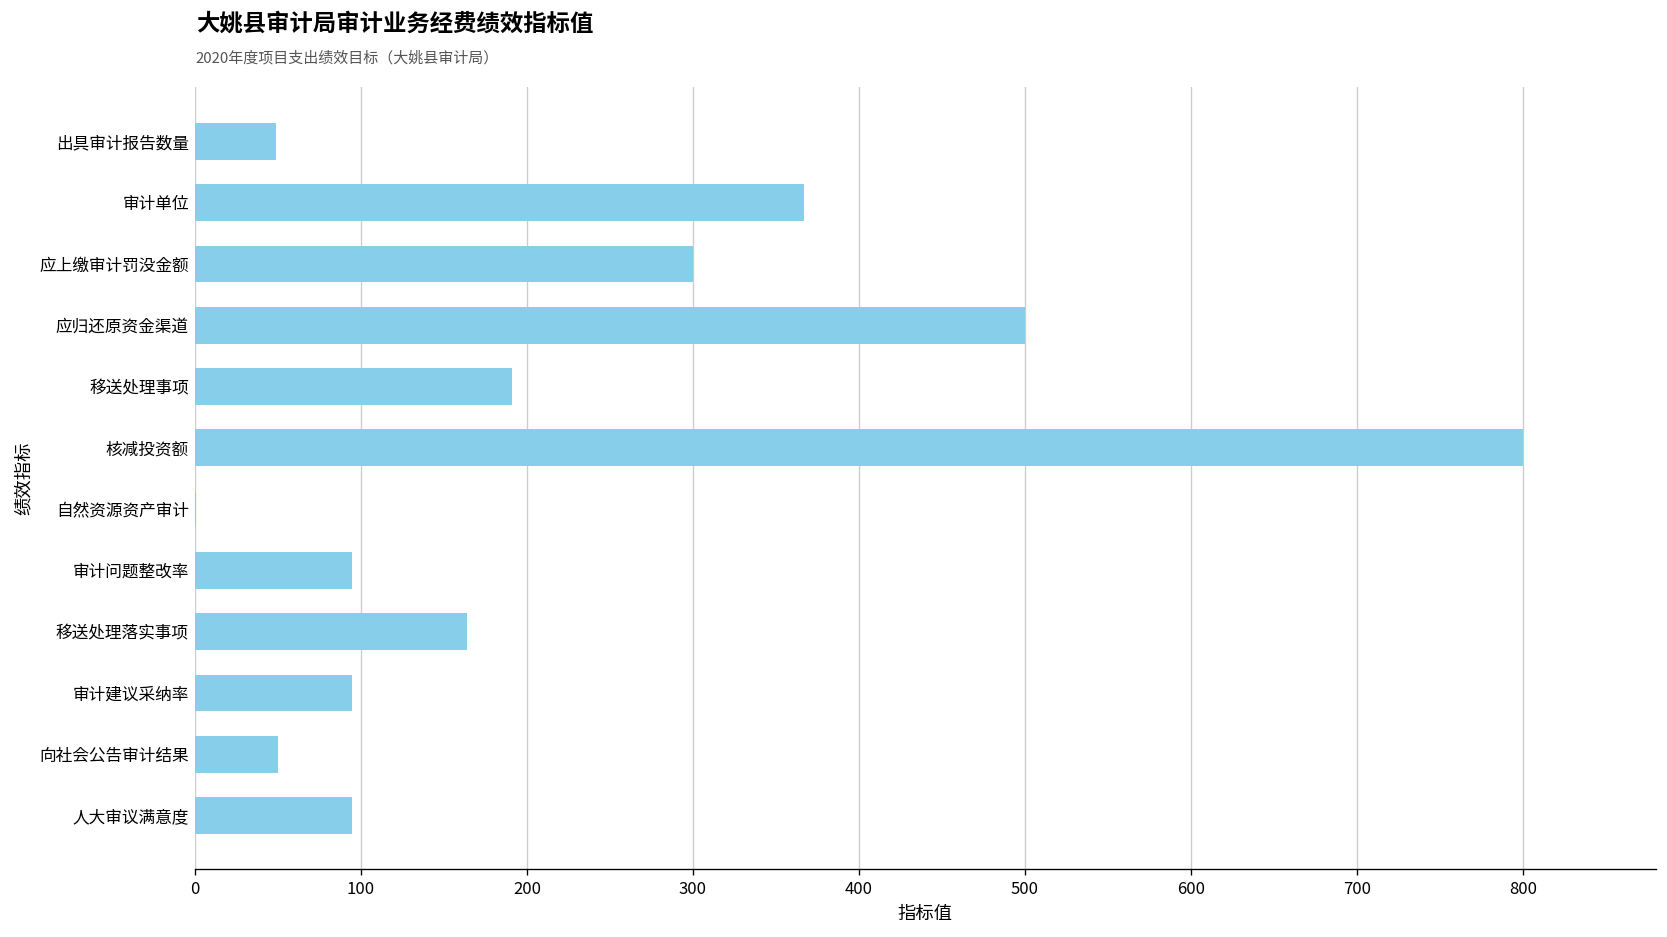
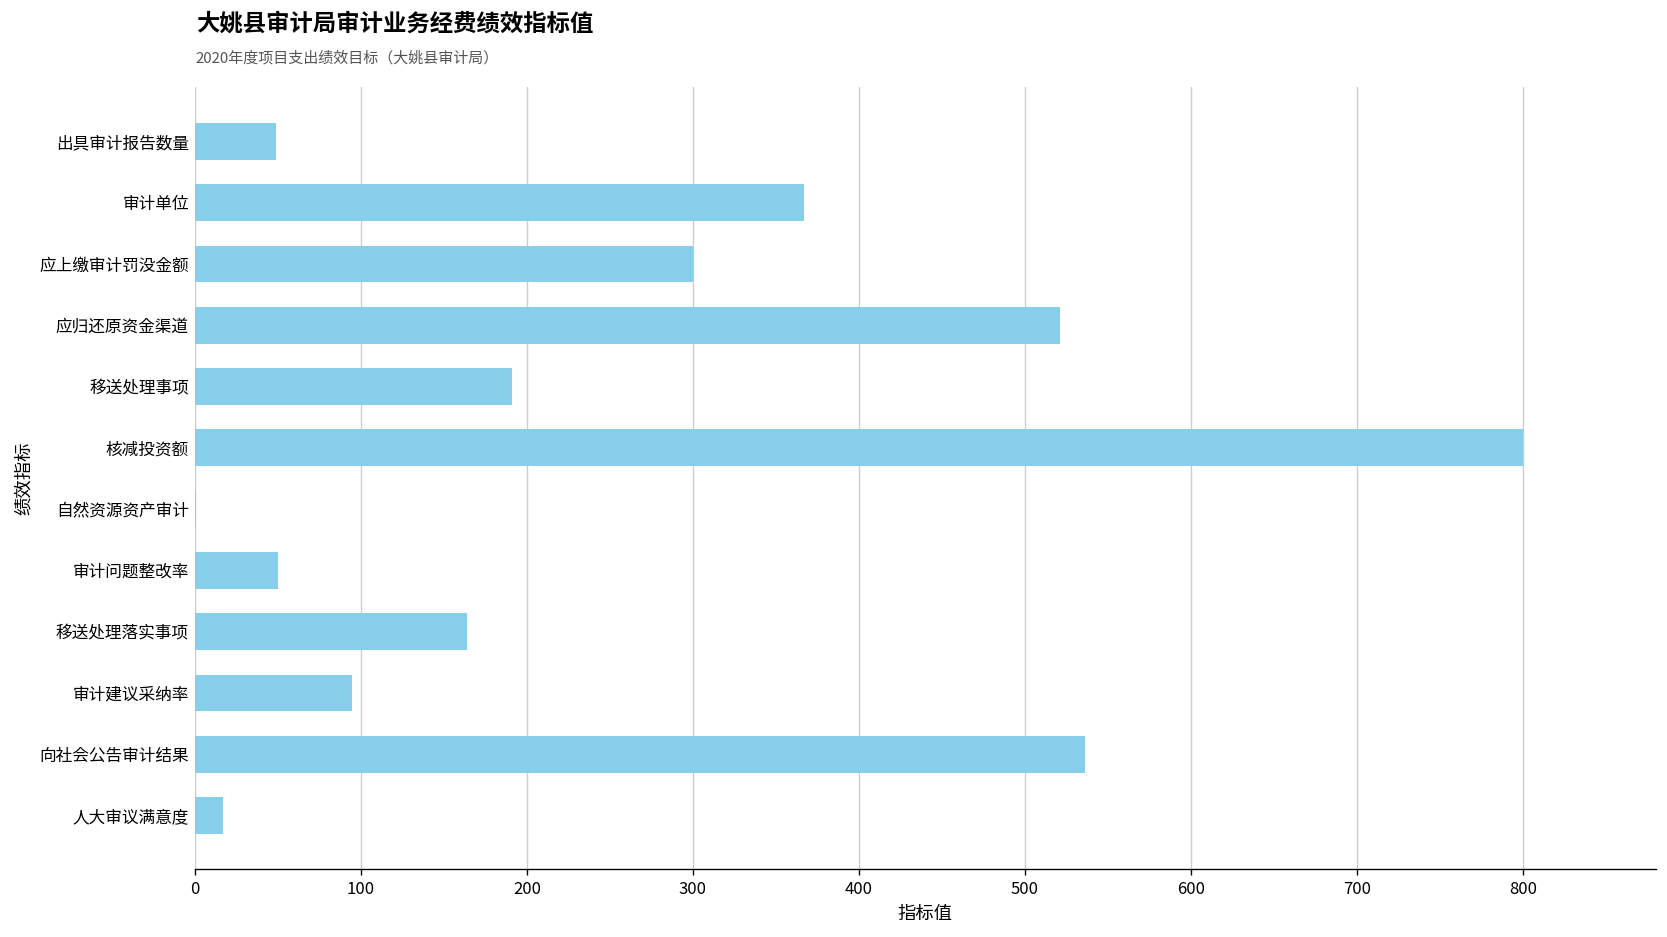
  {
    "出具审计报告数量": 49,
    "审计单位": 367,
    "应上缴审计罚没金额": 300,
-   "应归还原资金渠道": 500,
+   "应归还原资金渠道": 521,
    "移送处理事项": 191,
    "核减投资额": 800,
-   "审计问题整改率": 95,
+   "审计问题整改率": 50,
    "移送处理落实事项": 164,
    "审计建议采纳率": 95,
-   "向社会公告审计结果": 50,
-   "人大审议满意度": 95
+   "向社会公告审计结果": 536,
+   "人大审议满意度": 17
  }
